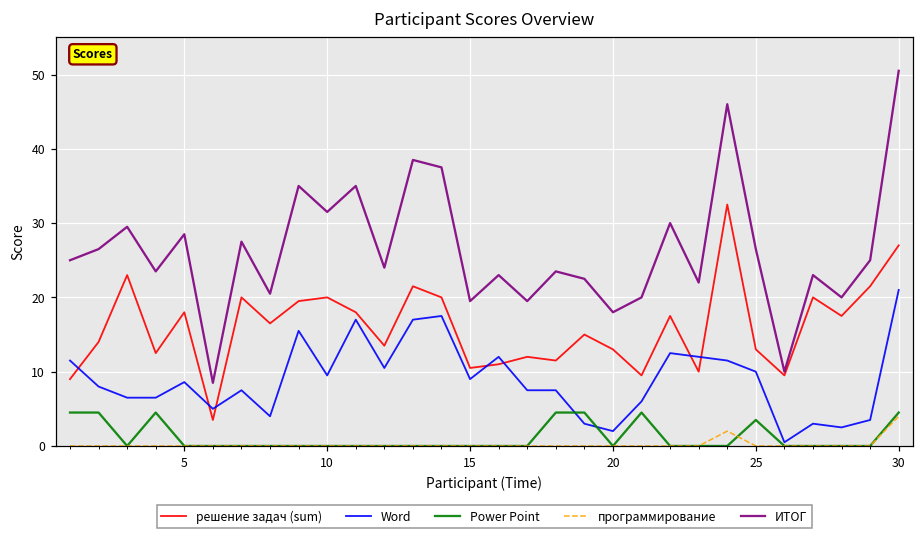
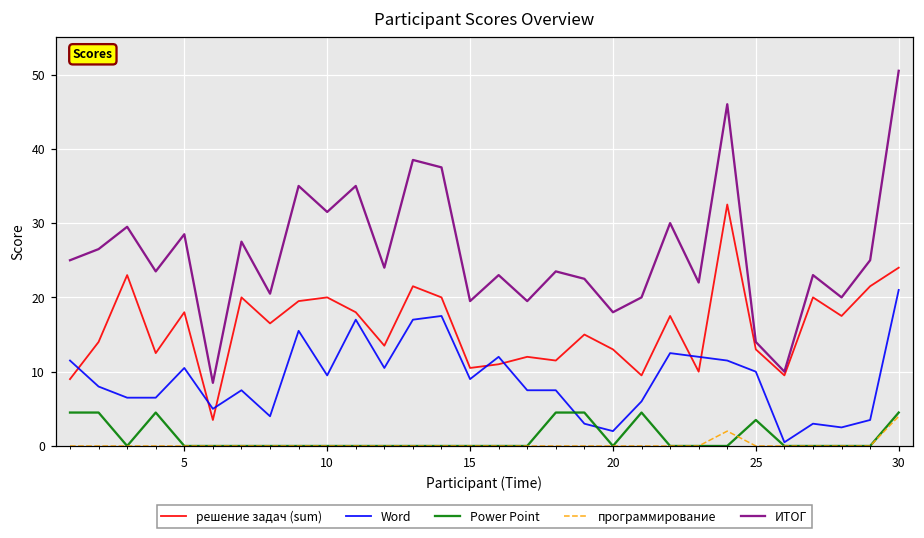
  {
    "решение задач (sum)": {
      "5": 18,
      "10": 20,
      "15": 11,
      "20": 13,
      "25": 13,
-     "30": 27
+     "30": 24
    },
    "Word": {
-     "5": 9,
+     "5": 11,
      "10": 10,
      "15": 9,
      "20": 2,
      "25": 10,
      "30": 21
    },
    "Power Point": {
      "25": 4,
      "30": 5
    },
    "программирование": {
      "25": 0,
      "30": 4
    },
    "ИТОГ": {
      "5": 29,
      "10": 32,
      "15": 20,
      "20": 18,
-     "25": 27,
+     "25": 14,
      "30": 51
    }
  }
